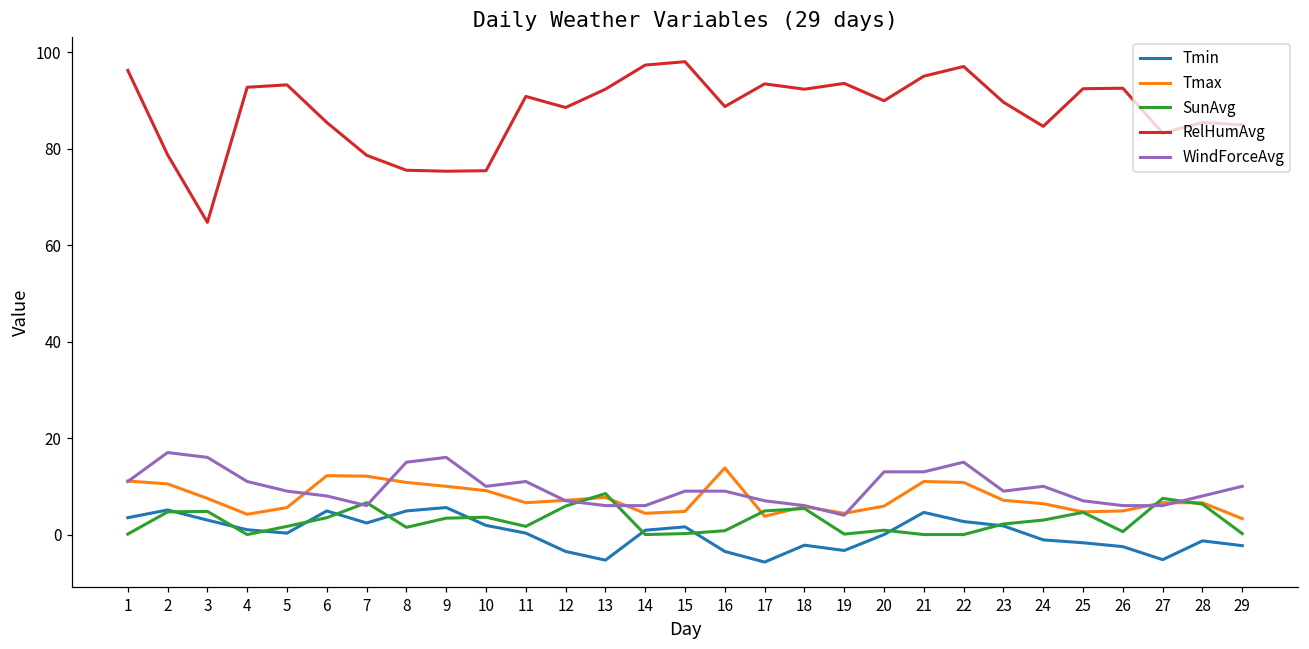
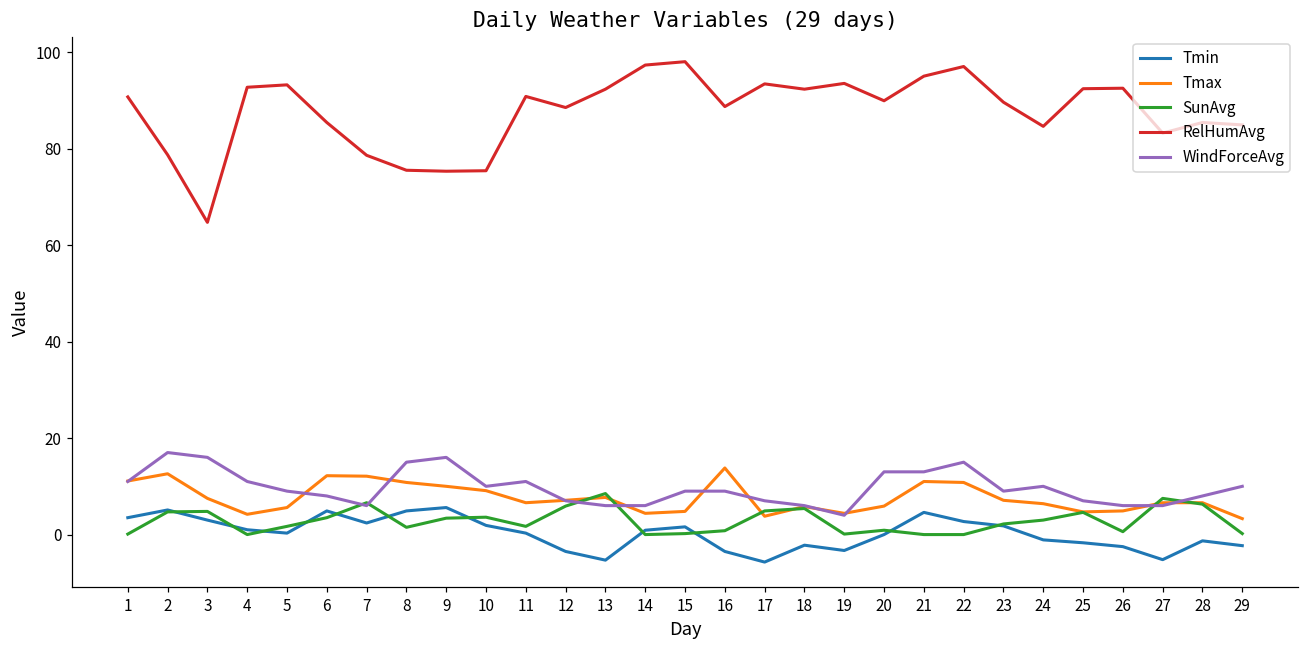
  {
    "Tmin": {
      "1": 4,
      "3": 3,
      "4": 1,
      "5": 0,
      "6": 5,
      "7": 2,
      "8": 5,
      "9": 6,
      "10": 2,
      "11": 0,
      "12": -4,
      "13": -5,
      "14": 1,
      "15": 2,
      "16": -4,
      "17": -6,
      "18": -2,
      "19": -3,
      "20": 0,
      "21": 5,
      "22": 3,
      "24": -1,
      "25": -2,
      "26": -3,
      "27": -5,
      "28": -1,
      "29": -2
    },
    "Tmax": {
-     "2": 11,
+     "2": 13,
      "3": 8,
      "4": 4,
      "5": 6,
      "6": 12,
      "7": 12,
      "8": 11,
      "9": 10,
      "10": 9,
      "11": 7,
      "13": 8,
      "14": 4,
      "15": 5,
      "16": 14,
      "17": 4,
      "20": 6,
      "21": 11,
      "22": 11,
      "23": 7,
      "24": 6,
      "26": 5,
      "27": 7,
      "29": 3
    },
    "SunAvg": {
      "1": 0,
      "3": 5,
      "4": 0,
      "5": 2,
      "6": 4,
      "7": 7,
      "8": 2,
      "9": 3,
      "10": 4,
      "11": 2,
      "12": 6,
      "13": 9,
      "14": 0,
      "15": 0,
      "16": 1,
      "17": 5,
      "19": 0,
      "20": 1,
      "21": 0,
      "22": 0,
      "24": 3,
      "26": 1,
      "27": 8,
      "29": 0
    },
    "RelHumAvg": {
-     "1": 96,
+     "1": 91,
      "2": 79,
      "3": 65,
      "4": 93,
      "5": 93,
      "6": 85,
      "7": 79,
      "8": 76,
      "9": 75,
      "10": 75,
      "11": 91,
      "12": 89,
      "13": 92,
      "14": 97,
      "15": 98,
      "16": 89,
      "17": 93,
      "18": 92,
      "19": 94,
      "20": 90,
      "21": 95,
      "22": 97,
      "23": 90,
      "24": 85,
      "25": 92,
      "26": 93
    },
    "WindForceAvg": {
      "2": 17,
      "3": 16,
      "4": 11,
      "5": 9,
      "6": 8,
      "7": 6,
      "8": 15,
      "9": 16,
      "10": 10,
      "11": 11,
      "13": 6,
      "14": 6,
      "15": 9,
      "16": 9,
      "17": 7,
      "20": 13,
      "21": 13,
      "22": 15,
      "23": 9,
      "24": 10,
      "25": 7,
      "26": 6,
      "27": 6,
      "28": 8,
      "29": 10
    }
  }
